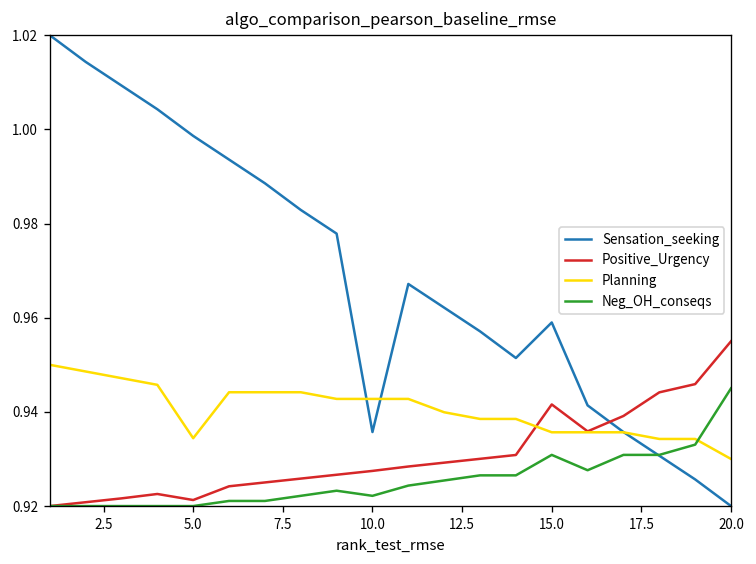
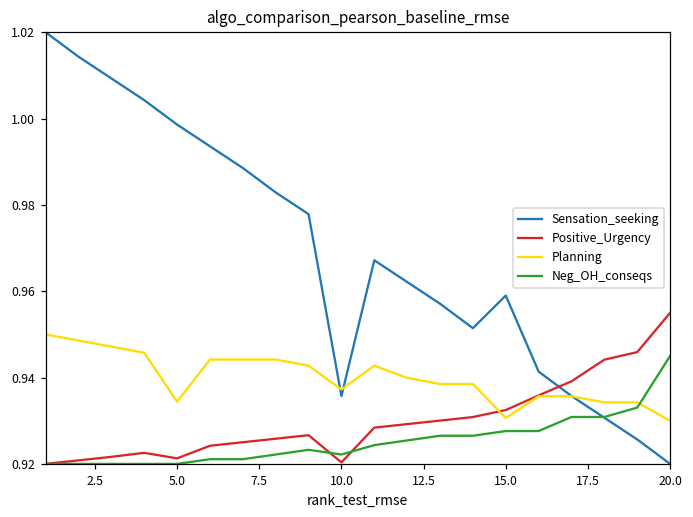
  {
    "Sensation_seeking": {
      "5.0": 0.999,
      "10.0": 0.936,
      "15.0": 0.959,
      "20.0": 0.920
    },
    "Positive_Urgency": {
      "5.0": 0.921,
-     "10.0": 0.927,
-     "15.0": 0.942,
+     "10.0": 0.920,
+     "15.0": 0.932,
      "20.0": 0.955
    },
    "Planning": {
      "5.0": 0.934,
-     "10.0": 0.943,
-     "15.0": 0.936,
+     "10.0": 0.937,
+     "15.0": 0.931,
      "20.0": 0.930
    },
    "Neg_OH_conseqs": {
      "5.0": 0.920,
      "10.0": 0.922,
-     "15.0": 0.931,
+     "15.0": 0.928,
      "20.0": 0.945
    }
  }
